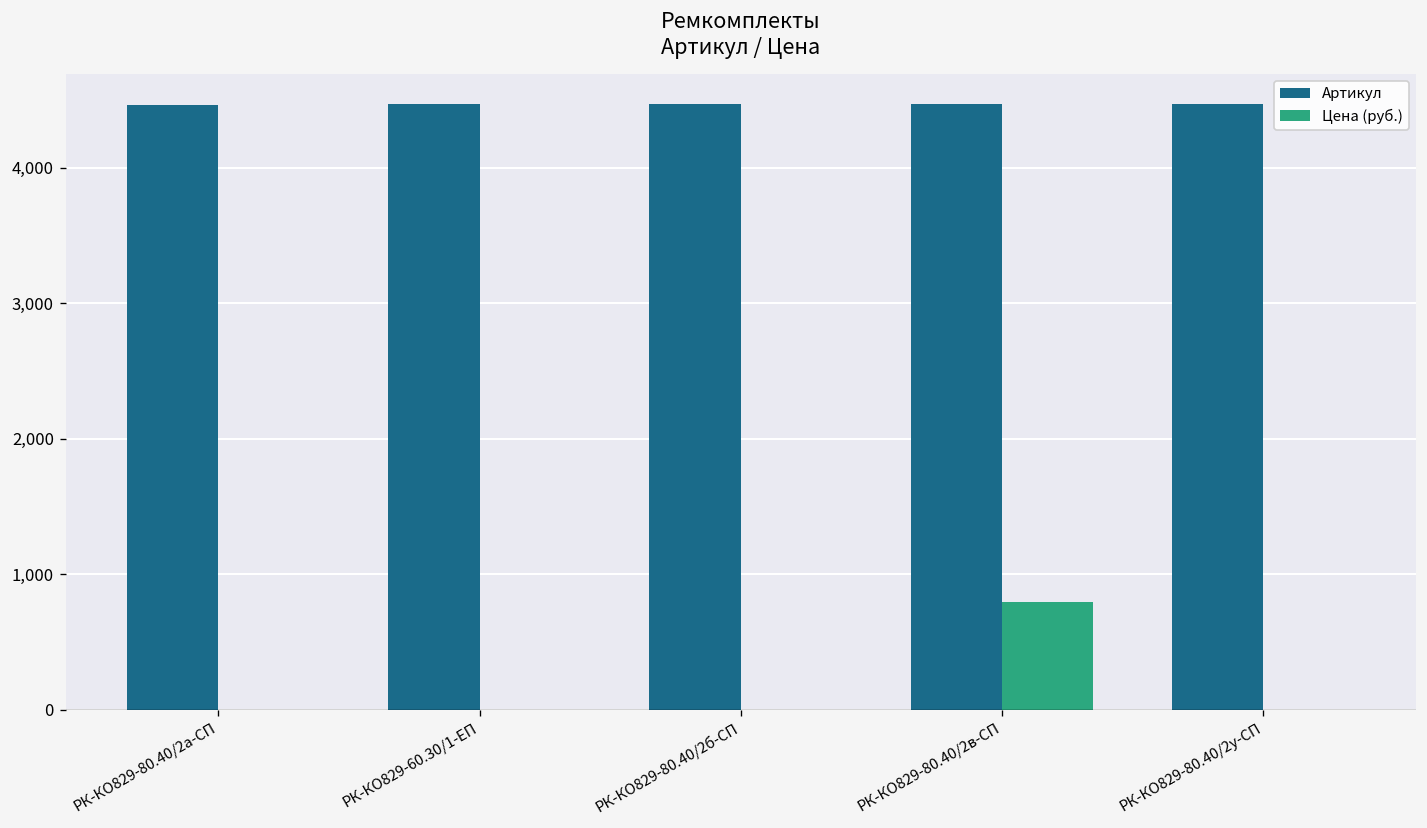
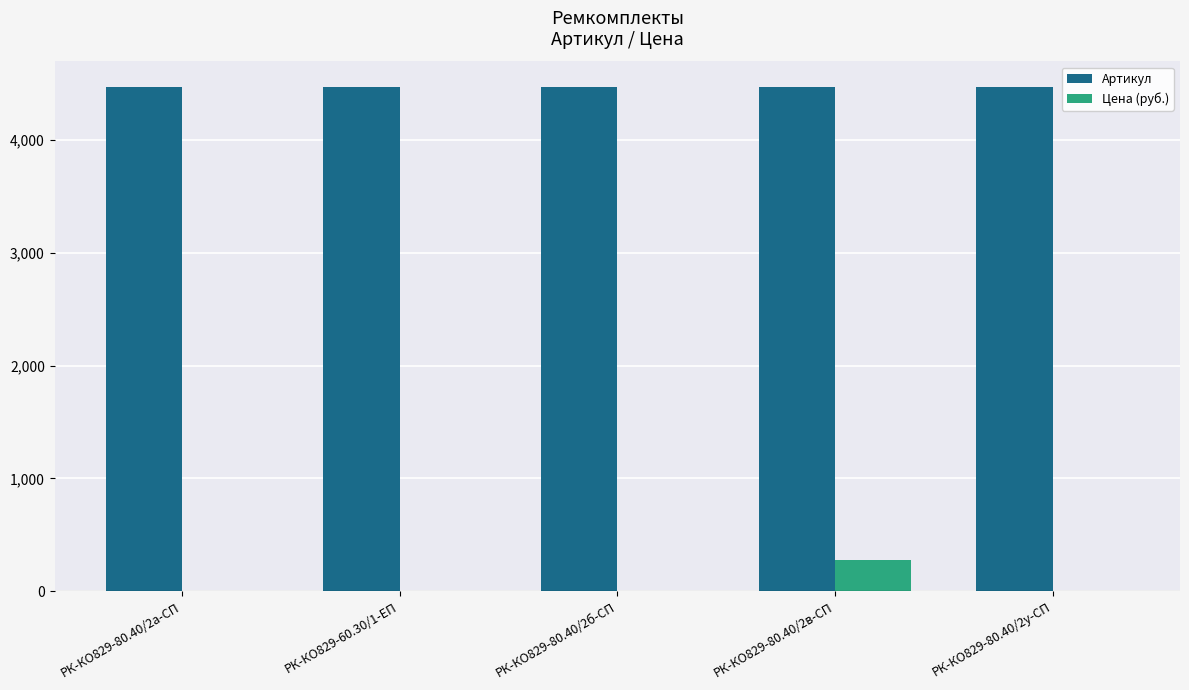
  {
    "Артикул": {
      "РК-КО829-80.40/2а-СП": "4,470",
      "РК-КО829-60.30/1-ЕП": "4,470",
      "РК-КО829-80.40/2б-СП": "4,470",
      "РК-КО829-80.40/2в-СП": "4,470",
      "РК-КО829-80.40/2у-СП": "4,470"
    },
    "Цена (руб.)": {
      "РК-КО829-80.40/2а-СП": "0",
      "РК-КО829-60.30/1-ЕП": "0",
      "РК-КО829-80.40/2б-СП": "0",
-     "РК-КО829-80.40/2в-СП": "800"
+     "РК-КО829-80.40/2в-СП": "280"
    }
  }
